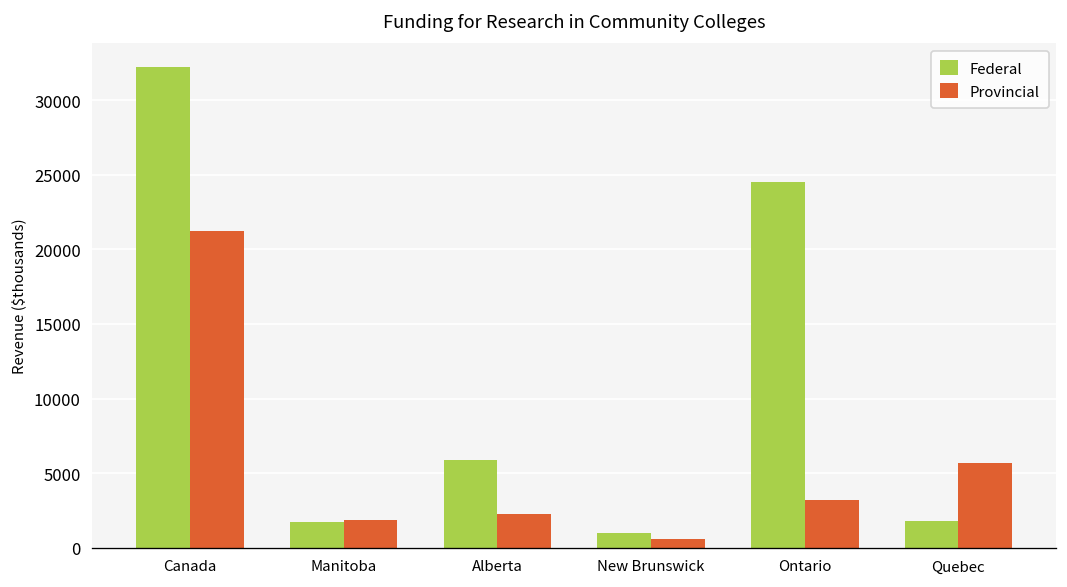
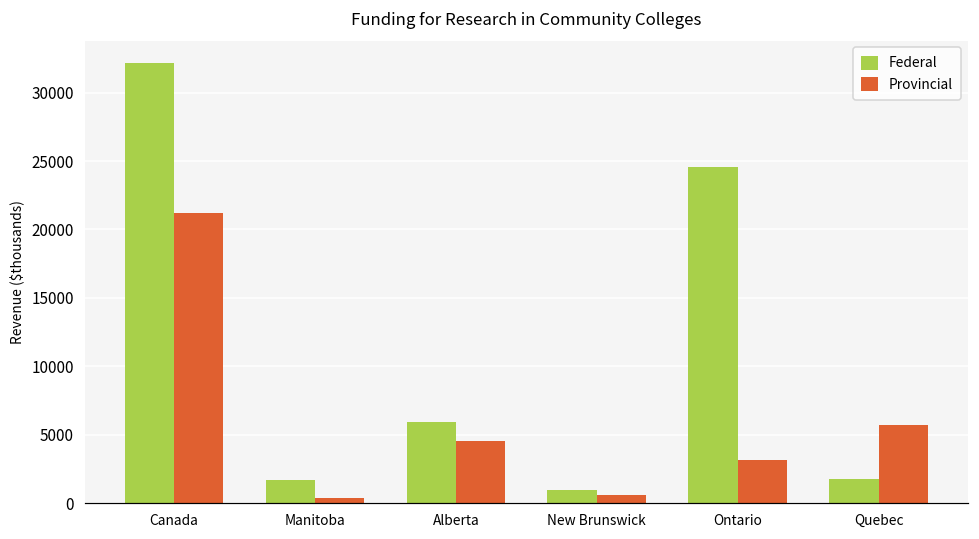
  {
    "Federal": {
      "Canada": 32200,
      "Manitoba": 1700,
      "Alberta": 5900,
      "New Brunswick": 1000,
      "Ontario": 24500,
      "Quebec": 1800
    },
    "Provincial": {
      "Canada": 21200,
-     "Manitoba": 1800,
-     "Alberta": 2200,
+     "Manitoba": 300,
+     "Alberta": 4500,
      "New Brunswick": 600,
      "Ontario": 3200,
      "Quebec": 5700
    }
  }
